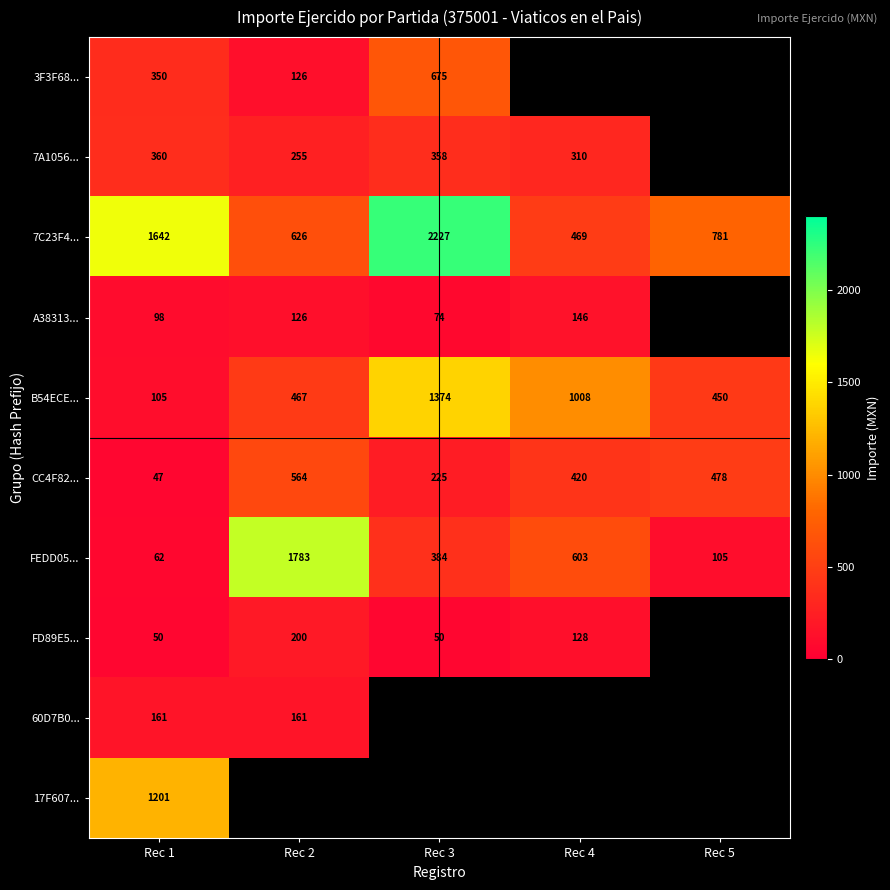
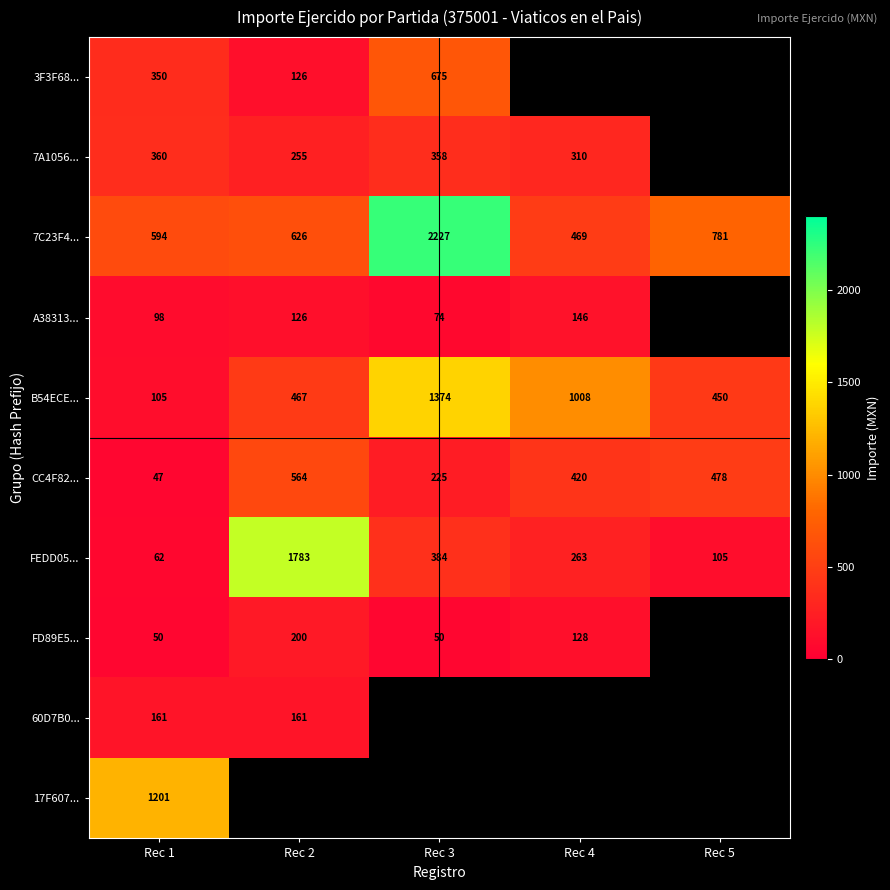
  {
    "3F3F68...": {
      "Rec 1": 350,
      "Rec 2": 126,
      "Rec 3": 675
    },
    "7A1056...": {
      "Rec 1": 360,
      "Rec 2": 255,
      "Rec 3": 358,
      "Rec 4": 310
    },
    "7C23F4...": {
-     "Rec 1": 1642,
+     "Rec 1": 594,
      "Rec 2": 626,
      "Rec 3": 2227,
      "Rec 4": 469,
      "Rec 5": 781
    },
    "A38313...": {
      "Rec 1": 98,
      "Rec 2": 126,
      "Rec 3": 74,
      "Rec 4": 146
    },
    "B54ECE...": {
      "Rec 1": 105,
      "Rec 2": 467,
      "Rec 3": 1374,
      "Rec 4": 1008,
      "Rec 5": 450
    },
    "CC4F82...": {
      "Rec 1": 47,
      "Rec 2": 564,
      "Rec 3": 225,
      "Rec 4": 420,
      "Rec 5": 478
    },
    "FEDD05...": {
      "Rec 1": 62,
      "Rec 2": 1783,
      "Rec 3": 384,
-     "Rec 4": 603,
+     "Rec 4": 263,
      "Rec 5": 105
    },
    "FD89E5...": {
      "Rec 1": 50,
      "Rec 2": 200,
      "Rec 3": 50,
      "Rec 4": 128
    },
    "60D7B0...": {
      "Rec 1": 161,
      "Rec 2": 161
    },
    "17F607...": {
      "Rec 1": 1201
    }
  }
